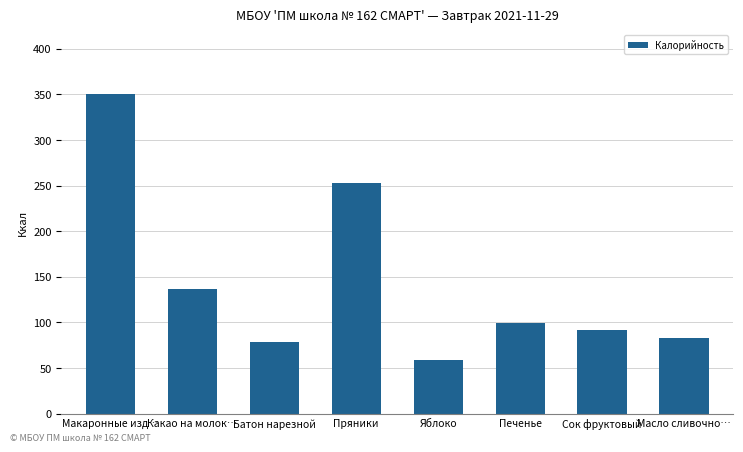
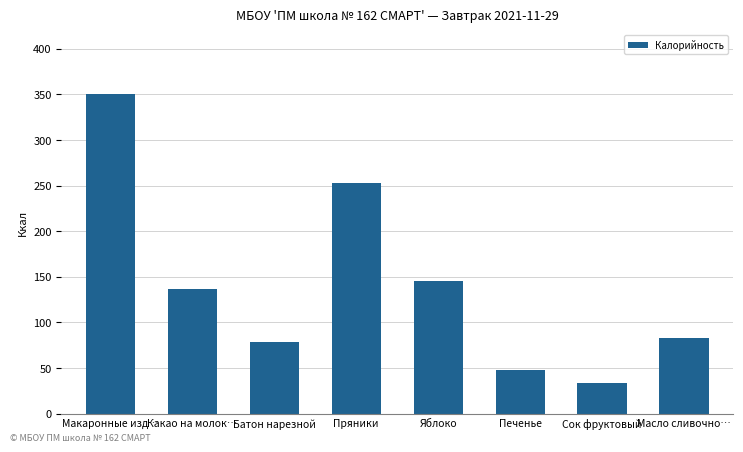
  {
    "Макаронные изд…": 350,
    "Какао на молок…": 140,
    "Батон нарезной": 80,
    "Пряники": 250,
-   "Яблоко": 60,
-   "Печенье": 100,
-   "Сок фруктовый": 90,
+   "Яблоко": 150,
+   "Печенье": 50,
+   "Сок фруктовый": 30,
    "Масло сливочно…": 80
  }
